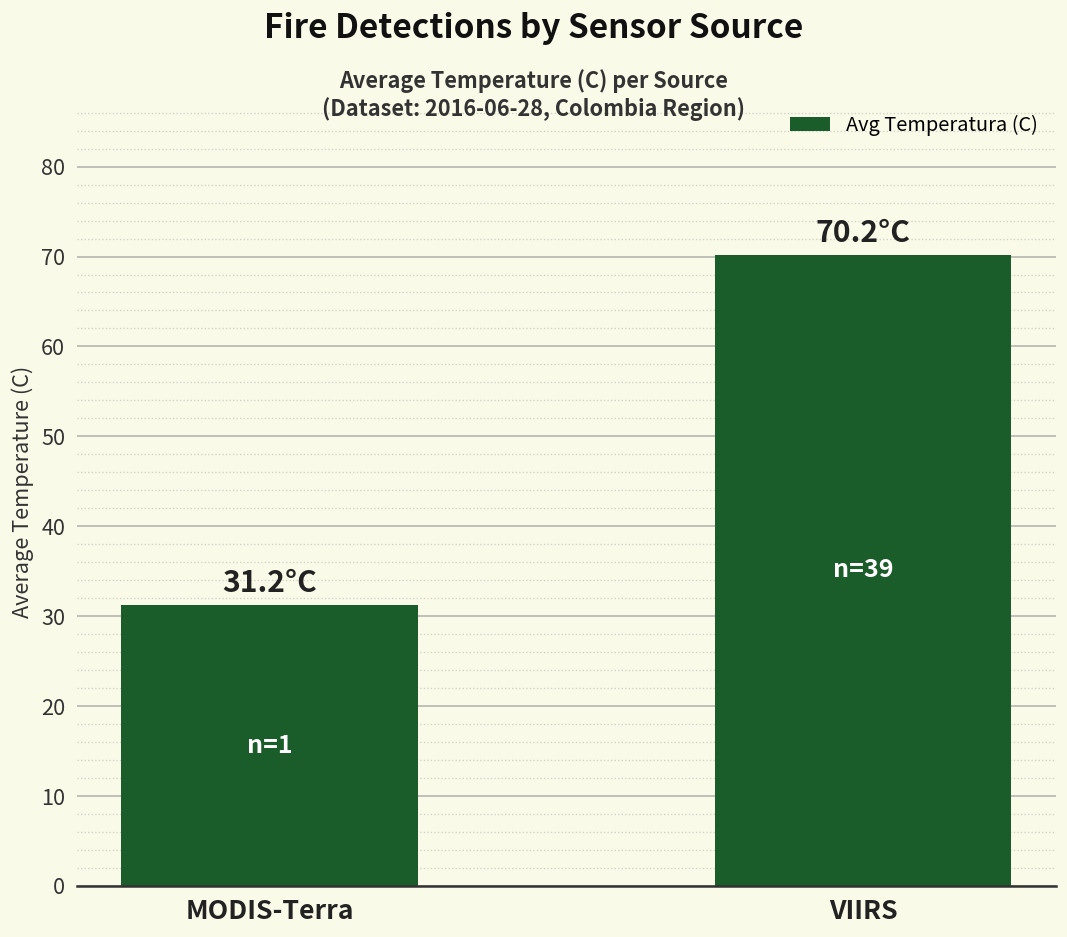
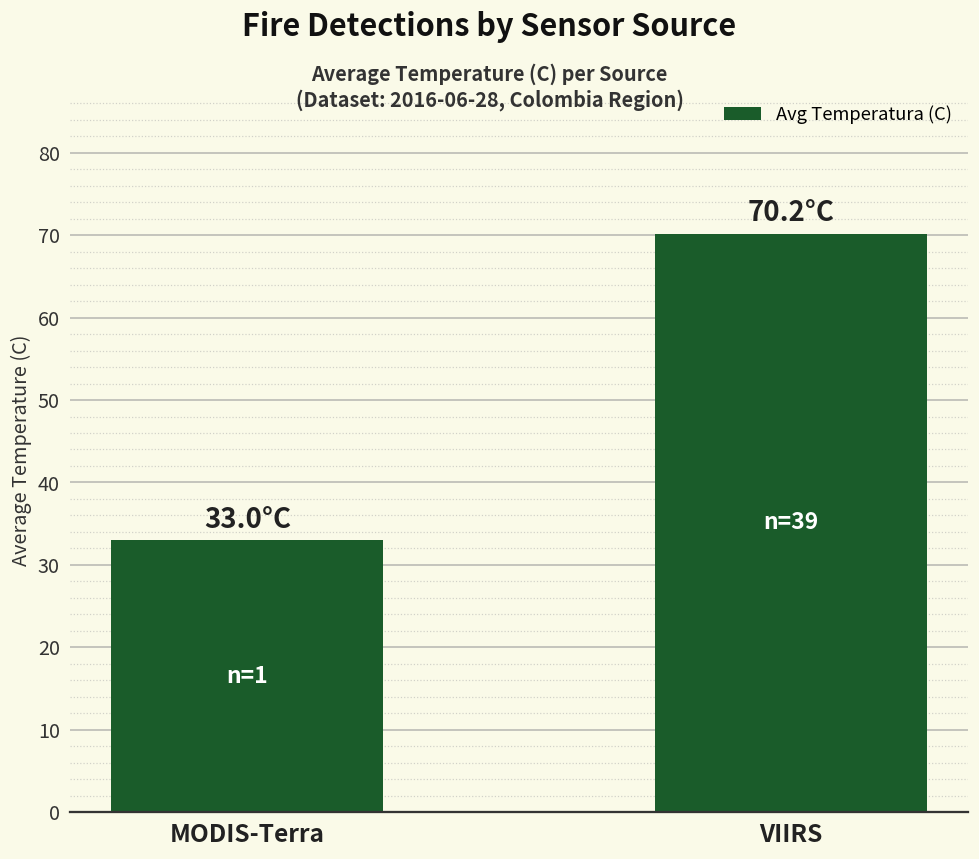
  {
-   "MODIS-Terra": "31.2°C",
+   "MODIS-Terra": "33.0°C",
    "VIIRS": "70.2°C"
  }
